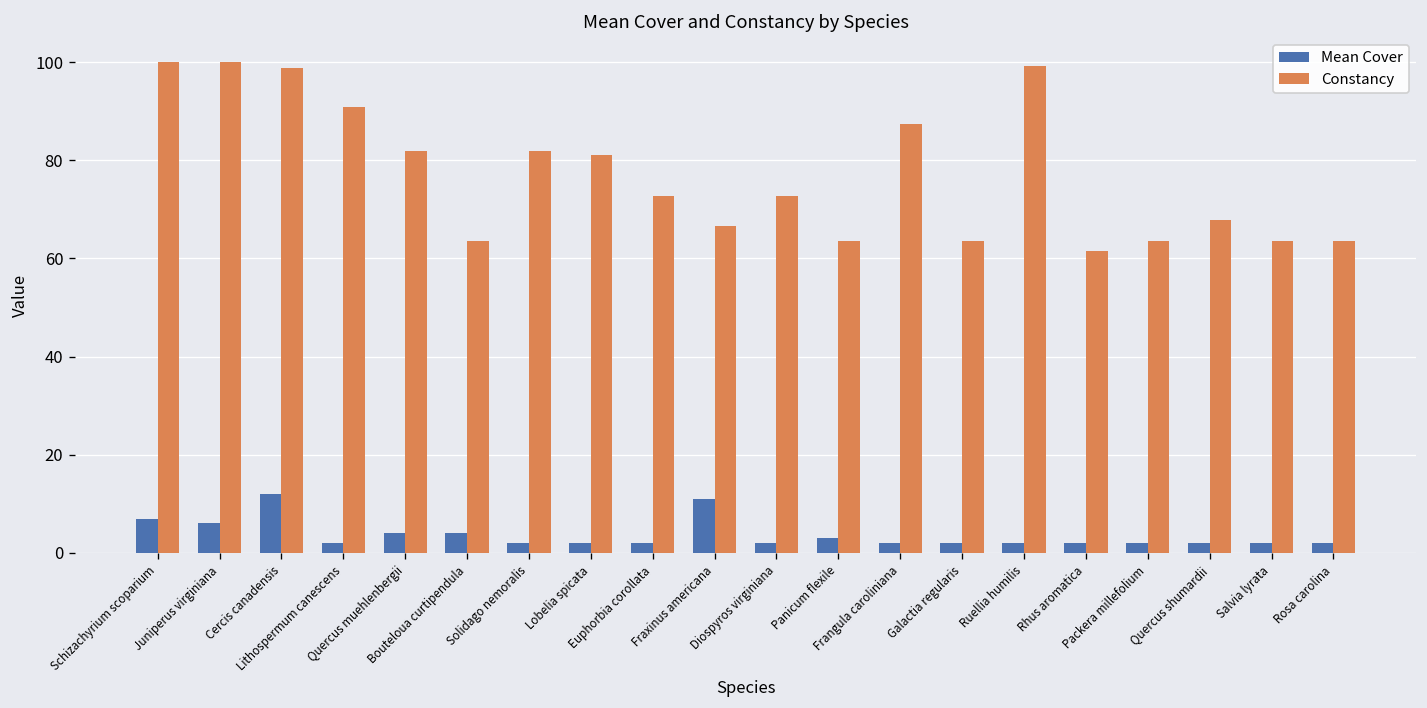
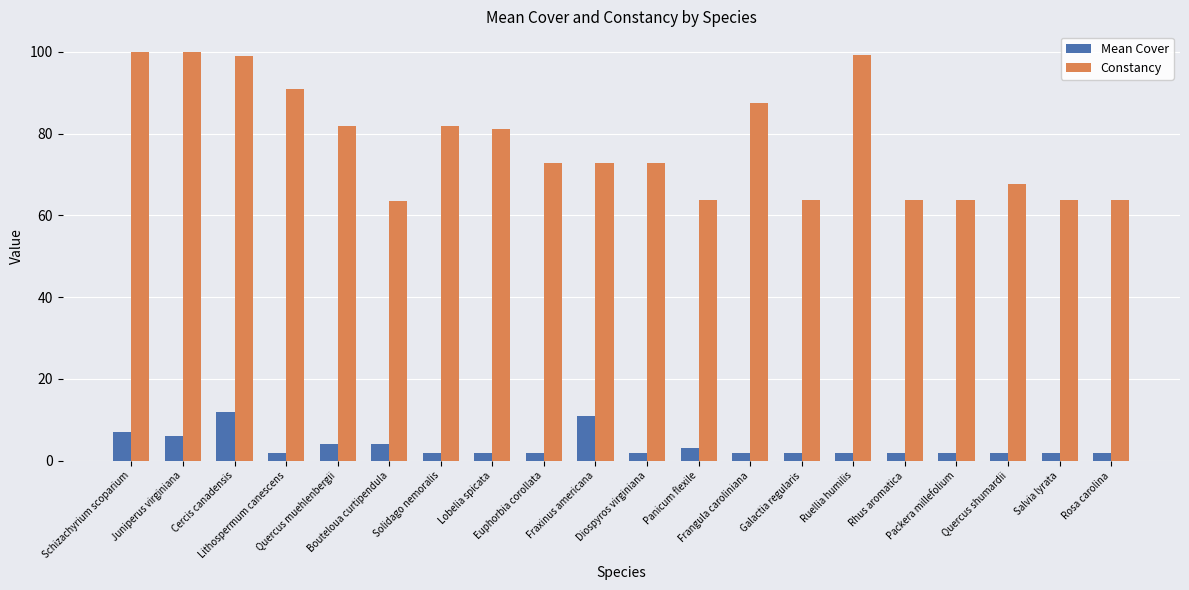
  {
    "Mean Cover": {
      "Schizachyrium scoparium": 7,
      "Juniperus virginiana": 6,
      "Cercis canadensis": 12,
      "Lithospermum canescens": 2,
      "Quercus muehlenbergii": 4,
      "Bouteloua curtipendula": 4,
      "Solidago nemoralis": 2,
      "Lobelia spicata": 2,
      "Euphorbia corollata": 2,
      "Fraxinus americana": 11,
      "Diospyros virginiana": 2,
      "Panicum flexile": 3,
      "Frangula caroliniana": 2,
      "Galactia regularis": 2,
      "Ruellia humilis": 2,
      "Rhus aromatica": 2,
      "Packera millefolium": 2,
      "Quercus shumardii": 2,
      "Salvia lyrata": 2,
      "Rosa carolina": 2
    },
    "Constancy": {
      "Schizachyrium scoparium": 100,
      "Juniperus virginiana": 100,
      "Cercis canadensis": 99,
      "Lithospermum canescens": 91,
      "Quercus muehlenbergii": 82,
      "Bouteloua curtipendula": 64,
      "Solidago nemoralis": 82,
      "Lobelia spicata": 81,
      "Euphorbia corollata": 73,
-     "Fraxinus americana": 67,
+     "Fraxinus americana": 73,
      "Diospyros virginiana": 73,
      "Panicum flexile": 64,
      "Frangula caroliniana": 87,
      "Galactia regularis": 64,
      "Ruellia humilis": 99,
-     "Rhus aromatica": 61,
+     "Rhus aromatica": 64,
      "Packera millefolium": 64,
      "Quercus shumardii": 68,
      "Salvia lyrata": 64,
      "Rosa carolina": 64
    }
  }
